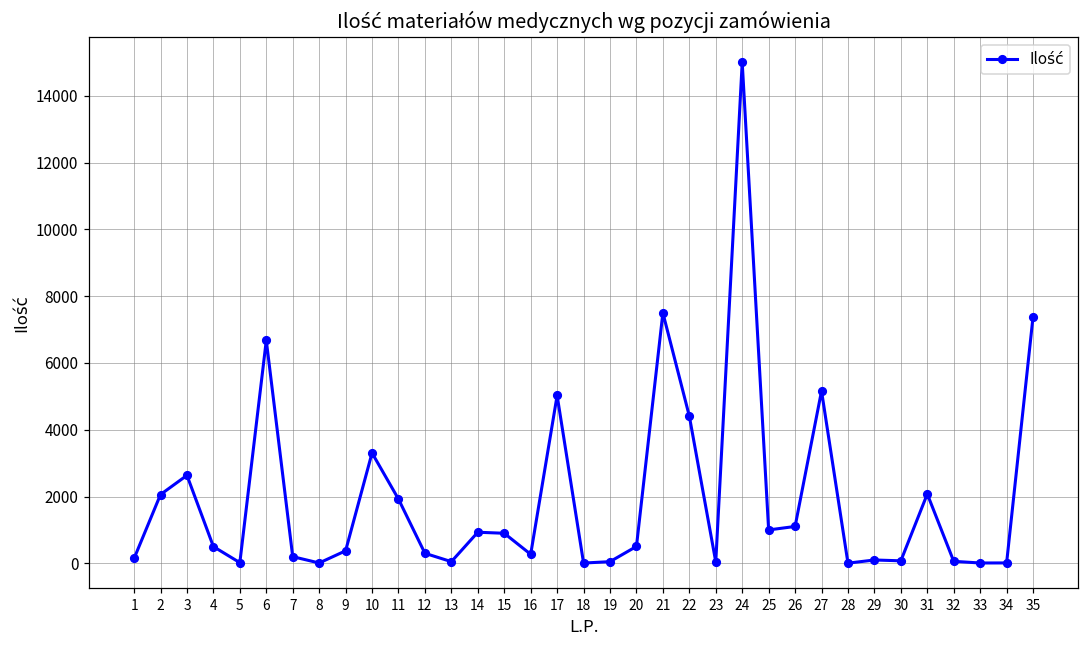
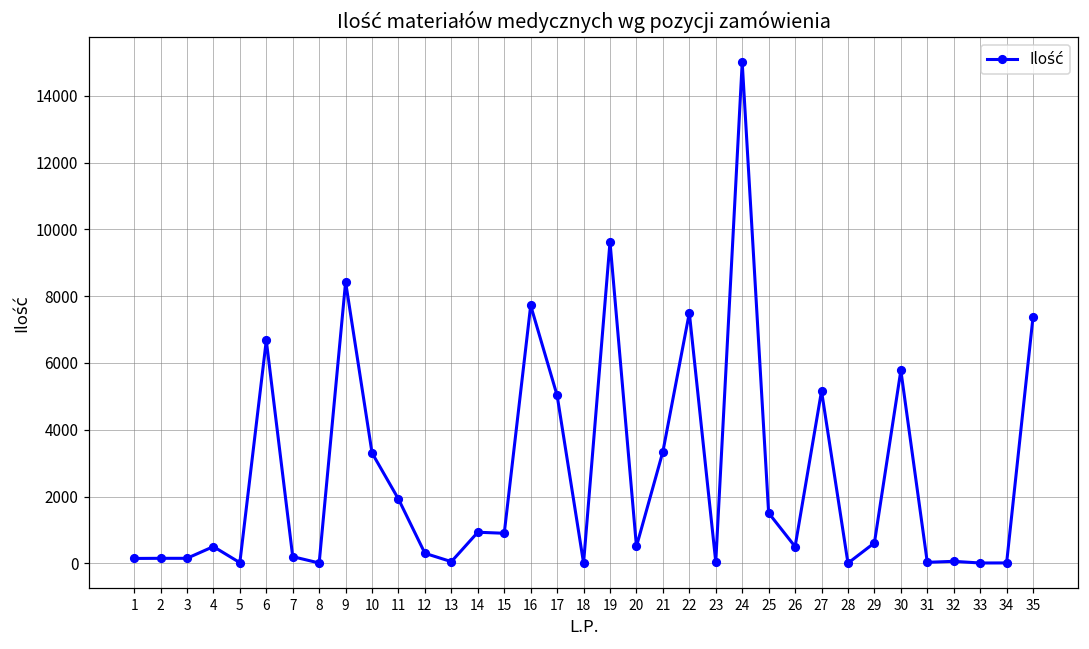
  {
    "1": 100,
-   "2": 2100,
-   "3": 2600,
+   "2": 200,
+   "3": 200,
    "4": 500,
    "5": 0,
    "6": 6700,
    "7": 200,
    "8": 0,
-   "9": 400,
+   "9": 8400,
    "10": 3300,
    "11": 1900,
    "12": 300,
    "13": 100,
    "14": 900,
    "15": 900,
-   "16": 300,
+   "16": 7700,
    "17": 5000,
    "18": 0,
-   "19": 100,
+   "19": 9600,
    "20": 500,
-   "21": 7500,
-   "22": 4400,
+   "21": 3300,
+   "22": 7500,
    "23": 0,
    "24": 15000,
-   "25": 1000,
-   "26": 1100,
+   "25": 1500,
+   "26": 500,
    "27": 5200,
    "28": 0,
-   "29": 100,
-   "30": 100,
-   "31": 2100,
+   "29": 600,
+   "30": 5800,
+   "31": 0,
    "32": 100,
    "33": 0,
    "34": 0,
    "35": 7400
  }
